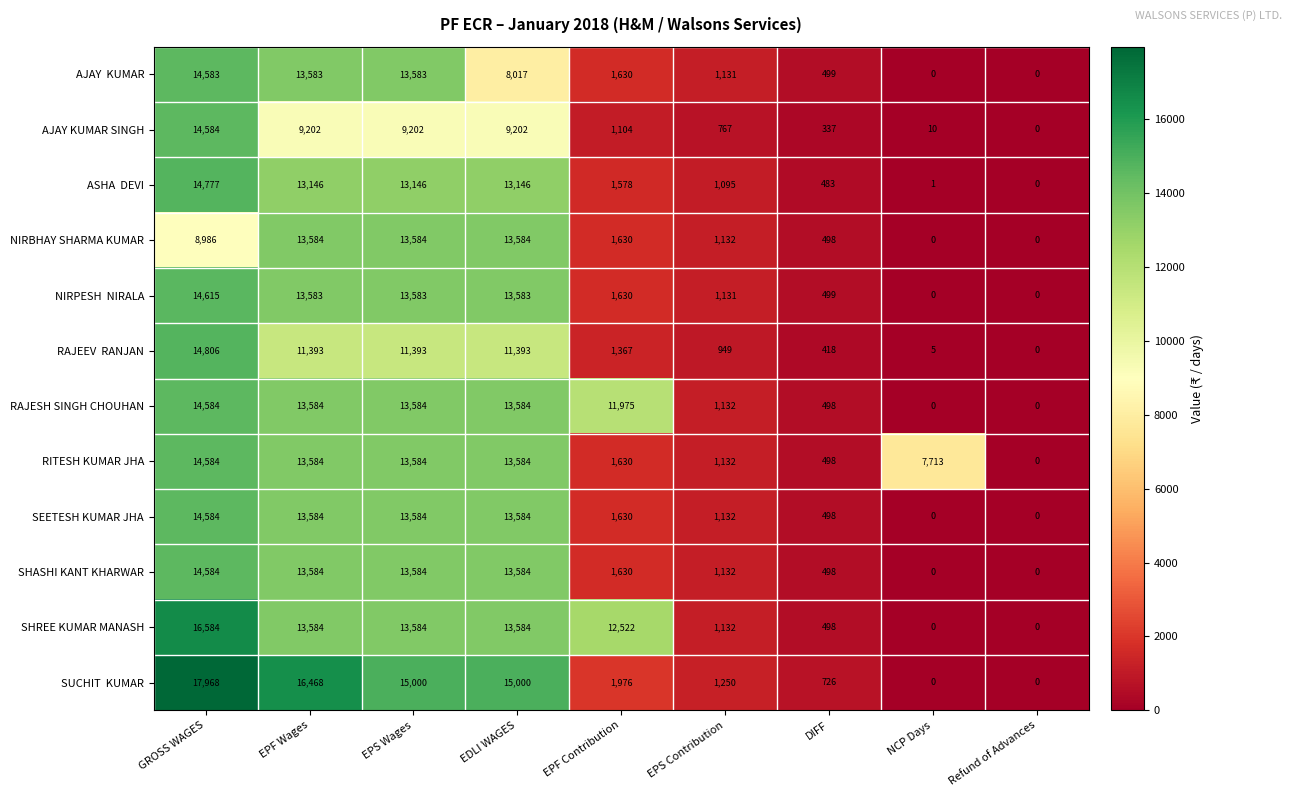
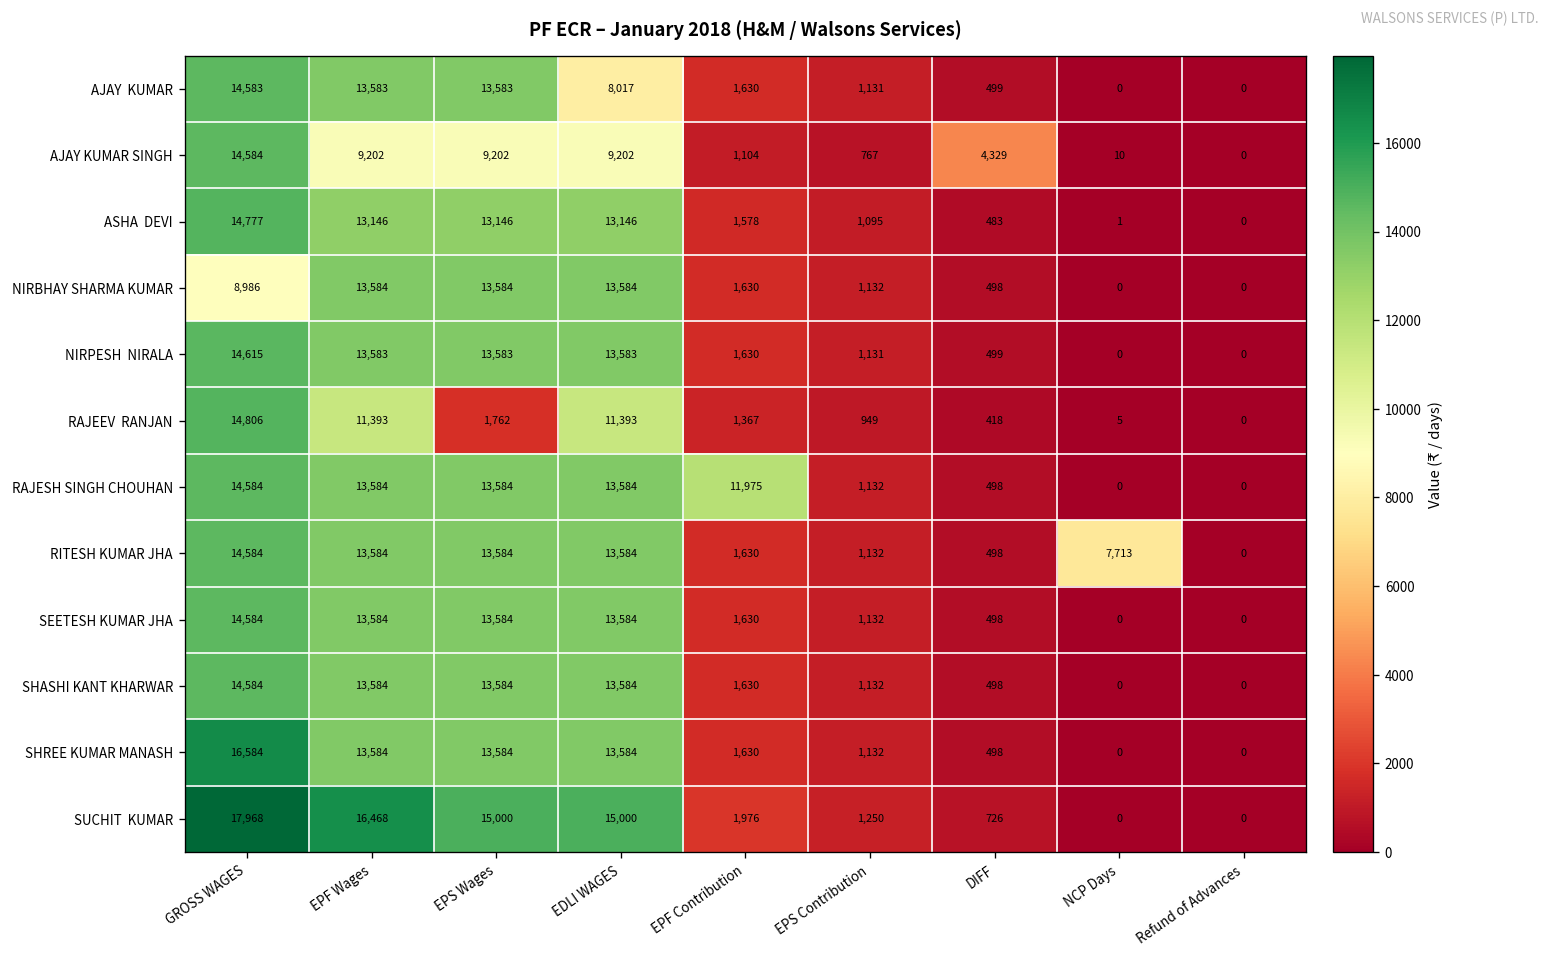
  {
    "AJAY KUMAR": {
      "GROSS WAGES": "14,583",
      "EPF Wages": "13,583",
      "EPS Wages": "13,583",
      "EDLI WAGES": "8,017",
      "EPF Contribution": "1,630",
      "EPS Contribution": "1,131",
      "DIFF": "499",
      "NCP Days": "0",
      "Refund of Advances": "0"
    },
    "AJAY KUMAR SINGH": {
      "GROSS WAGES": "14,584",
      "EPF Wages": "9,202",
      "EPS Wages": "9,202",
      "EDLI WAGES": "9,202",
      "EPF Contribution": "1,104",
      "EPS Contribution": "767",
-     "DIFF": "337",
+     "DIFF": "4,329",
      "NCP Days": "10",
      "Refund of Advances": "0"
    },
    "ASHA DEVI": {
      "GROSS WAGES": "14,777",
      "EPF Wages": "13,146",
      "EPS Wages": "13,146",
      "EDLI WAGES": "13,146",
      "EPF Contribution": "1,578",
      "EPS Contribution": "1,095",
      "DIFF": "483",
      "NCP Days": "1",
      "Refund of Advances": "0"
    },
    "NIRBHAY SHARMA KUMAR": {
      "GROSS WAGES": "8,986",
      "EPF Wages": "13,584",
      "EPS Wages": "13,584",
      "EDLI WAGES": "13,584",
      "EPF Contribution": "1,630",
      "EPS Contribution": "1,132",
      "DIFF": "498",
      "NCP Days": "0",
      "Refund of Advances": "0"
    },
    "NIRPESH NIRALA": {
      "GROSS WAGES": "14,615",
      "EPF Wages": "13,583",
      "EPS Wages": "13,583",
      "EDLI WAGES": "13,583",
      "EPF Contribution": "1,630",
      "EPS Contribution": "1,131",
      "DIFF": "499",
      "NCP Days": "0",
      "Refund of Advances": "0"
    },
    "RAJEEV RANJAN": {
      "GROSS WAGES": "14,806",
      "EPF Wages": "11,393",
-     "EPS Wages": "11,393",
+     "EPS Wages": "1,762",
      "EDLI WAGES": "11,393",
      "EPF Contribution": "1,367",
      "EPS Contribution": "949",
      "DIFF": "418",
      "NCP Days": "5",
      "Refund of Advances": "0"
    },
    "RAJESH SINGH CHOUHAN": {
      "GROSS WAGES": "14,584",
      "EPF Wages": "13,584",
      "EPS Wages": "13,584",
      "EDLI WAGES": "13,584",
      "EPF Contribution": "11,975",
      "EPS Contribution": "1,132",
      "DIFF": "498",
      "NCP Days": "0",
      "Refund of Advances": "0"
    },
    "RITESH KUMAR JHA": {
      "GROSS WAGES": "14,584",
      "EPF Wages": "13,584",
      "EPS Wages": "13,584",
      "EDLI WAGES": "13,584",
      "EPF Contribution": "1,630",
      "EPS Contribution": "1,132",
      "DIFF": "498",
      "NCP Days": "7,713",
      "Refund of Advances": "0"
    },
    "SEETESH KUMAR JHA": {
      "GROSS WAGES": "14,584",
      "EPF Wages": "13,584",
      "EPS Wages": "13,584",
      "EDLI WAGES": "13,584",
      "EPF Contribution": "1,630",
      "EPS Contribution": "1,132",
      "DIFF": "498",
      "NCP Days": "0",
      "Refund of Advances": "0"
    },
    "SHASHI KANT KHARWAR": {
      "GROSS WAGES": "14,584",
      "EPF Wages": "13,584",
      "EPS Wages": "13,584",
      "EDLI WAGES": "13,584",
      "EPF Contribution": "1,630",
      "EPS Contribution": "1,132",
      "DIFF": "498",
      "NCP Days": "0",
      "Refund of Advances": "0"
    },
    "SHREE KUMAR MANASH": {
      "GROSS WAGES": "16,584",
      "EPF Wages": "13,584",
      "EPS Wages": "13,584",
      "EDLI WAGES": "13,584",
-     "EPF Contribution": "12,522",
+     "EPF Contribution": "1,630",
      "EPS Contribution": "1,132",
      "DIFF": "498",
      "NCP Days": "0",
      "Refund of Advances": "0"
    },
    "SUCHIT KUMAR": {
      "GROSS WAGES": "17,968",
      "EPF Wages": "16,468",
      "EPS Wages": "15,000",
      "EDLI WAGES": "15,000",
      "EPF Contribution": "1,976",
      "EPS Contribution": "1,250",
      "DIFF": "726",
      "NCP Days": "0",
      "Refund of Advances": "0"
    }
  }
